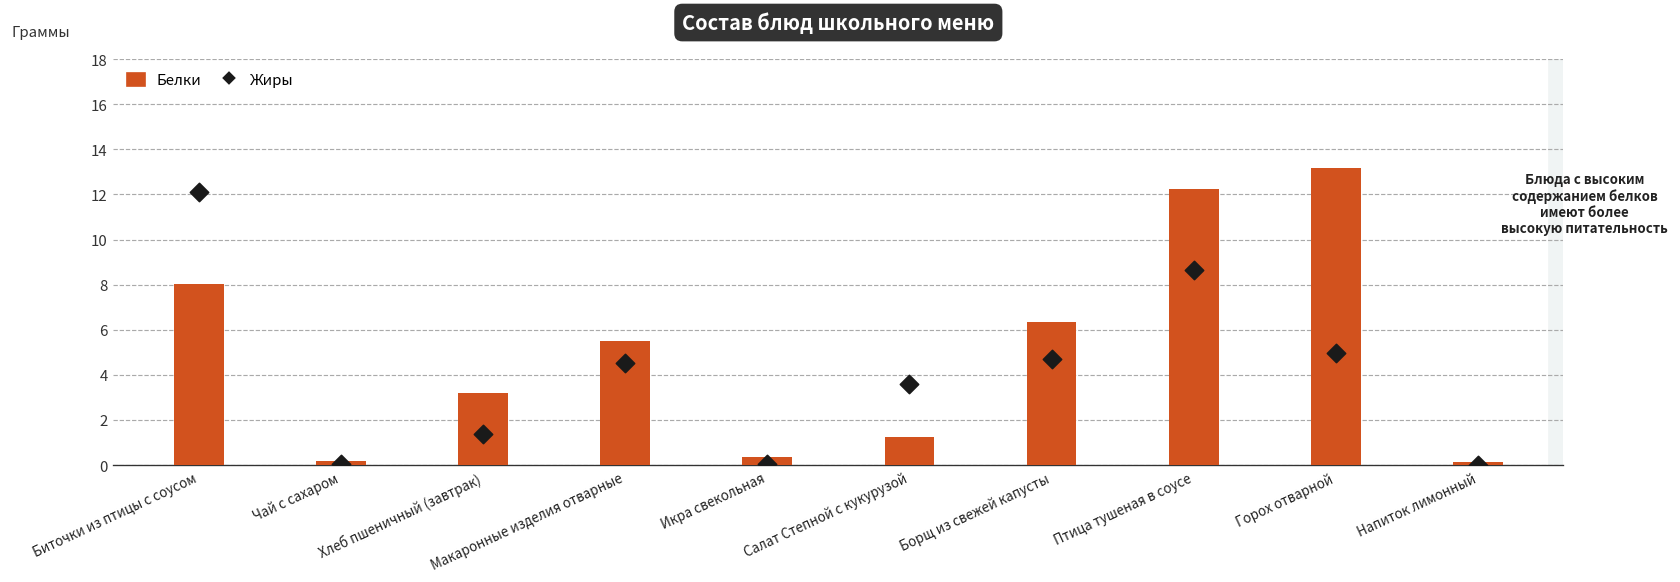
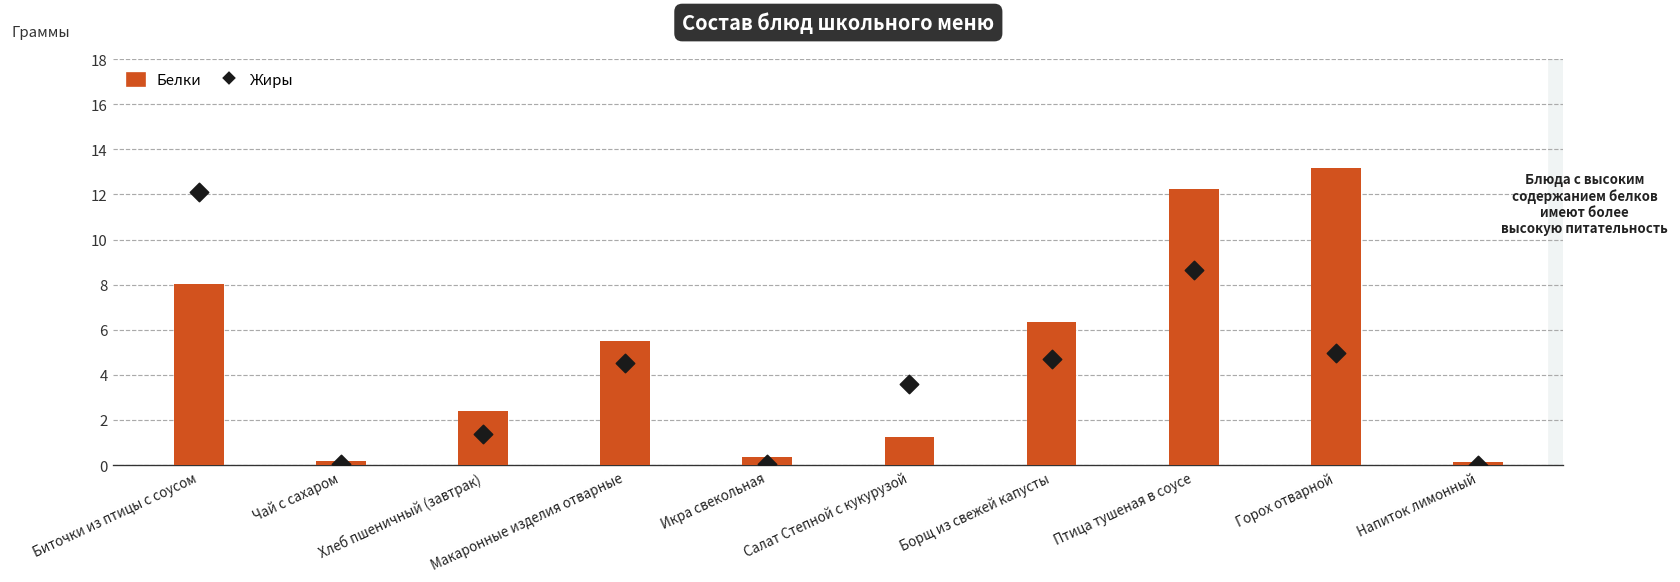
  {
    "Белки": {
      "Биточки из птицы с соусом": 8.0,
      "Чай с сахаром": 0.2,
-     "Хлеб пшеничный (завтрак)": 3.2,
+     "Хлеб пшеничный (завтрак)": 2.4,
      "Макаронные изделия отварные": 5.5,
      "Икра свекольная": 0.4,
      "Салат Степной с кукурузой": 1.2,
      "Борщ из свежей капусты": 6.4,
      "Птица тушеная в соусе": 12.3,
      "Горох отварной": 13.2,
      "Напиток лимонный": 0.1
    }
  }
